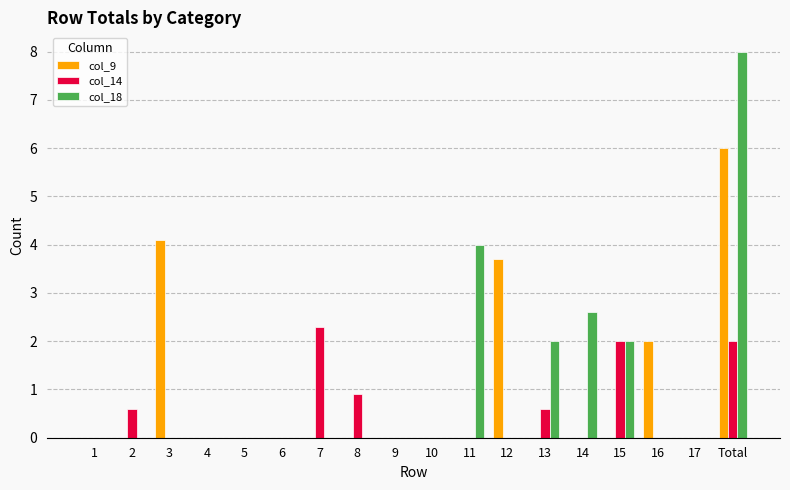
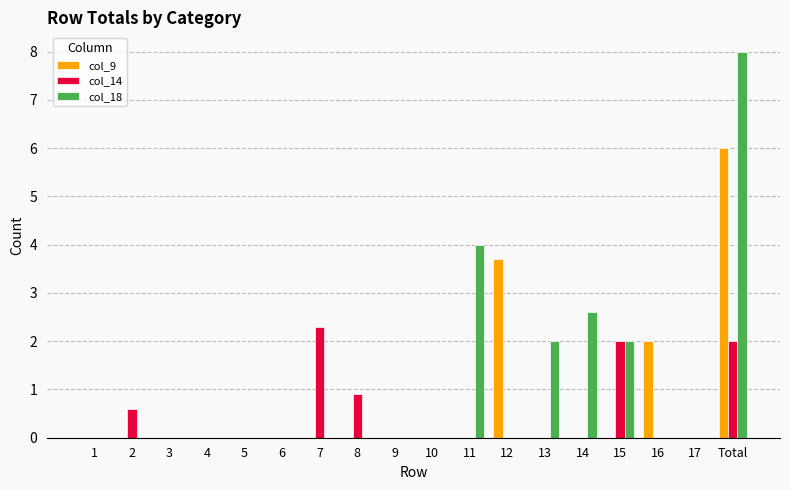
  {
    "col_9": {
      "1": 0.0,
      "2": 0.0,
-     "3": 4.1,
+     "3": 0.0,
      "4": 0.0,
      "5": 0.0,
      "6": 0.0,
      "7": 0.0,
      "8": 0.0,
      "9": 0.0,
      "10": 0.0,
      "11": 0.0,
      "12": 3.7,
      "13": 0.0,
      "14": 0.0,
      "15": 0.0,
      "16": 2.0,
      "17": 0.0,
      "Total": 6.0
    },
    "col_14": {
      "1": 0.0,
      "2": 0.6,
      "3": 0.0,
      "4": 0.0,
      "5": 0.0,
      "6": 0.0,
      "7": 2.3,
      "8": 0.9,
      "9": 0.0,
      "10": 0.0,
      "11": 0.0,
      "12": 0.0,
-     "13": 0.6,
+     "13": 0.0,
      "14": 0.0,
      "15": 2.0,
      "16": 0.0,
      "17": 0.0,
      "Total": 2.0
    },
    "col_18": {
      "1": 0.0,
      "2": 0.0,
      "3": 0.0,
      "4": 0.0,
      "5": 0.0,
      "6": 0.0,
      "7": 0.0,
      "8": 0.0,
      "9": 0.0,
      "10": 0.0,
      "11": 4.0,
      "12": 0.0,
      "13": 2.0,
      "14": 2.6,
      "15": 2.0,
      "16": 0.0,
      "17": 0.0,
      "Total": 8.0
    }
  }
